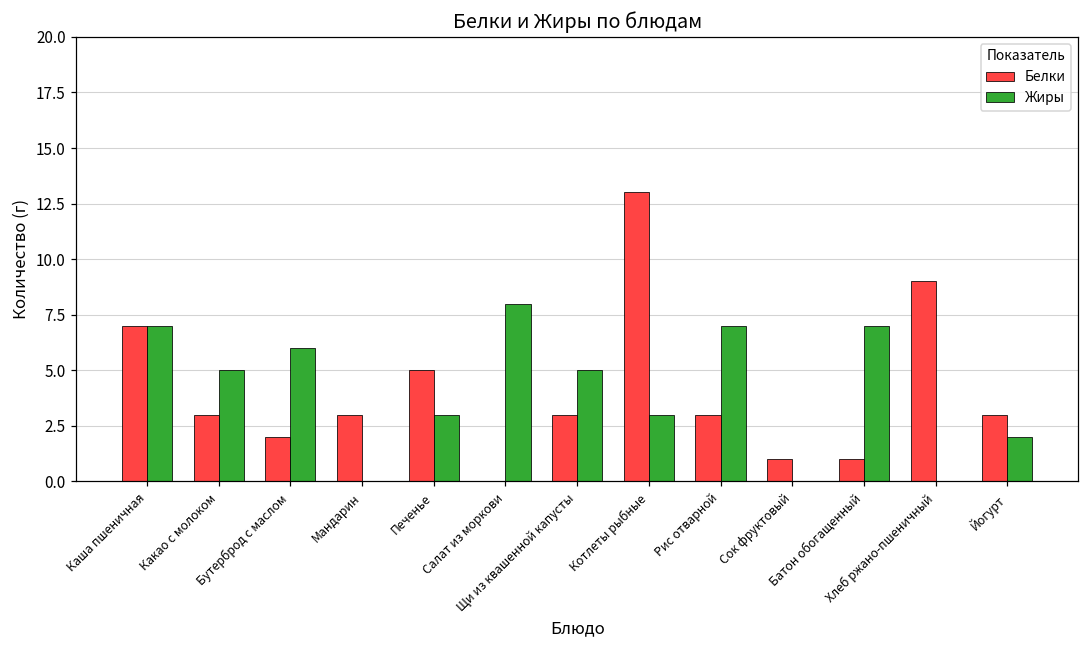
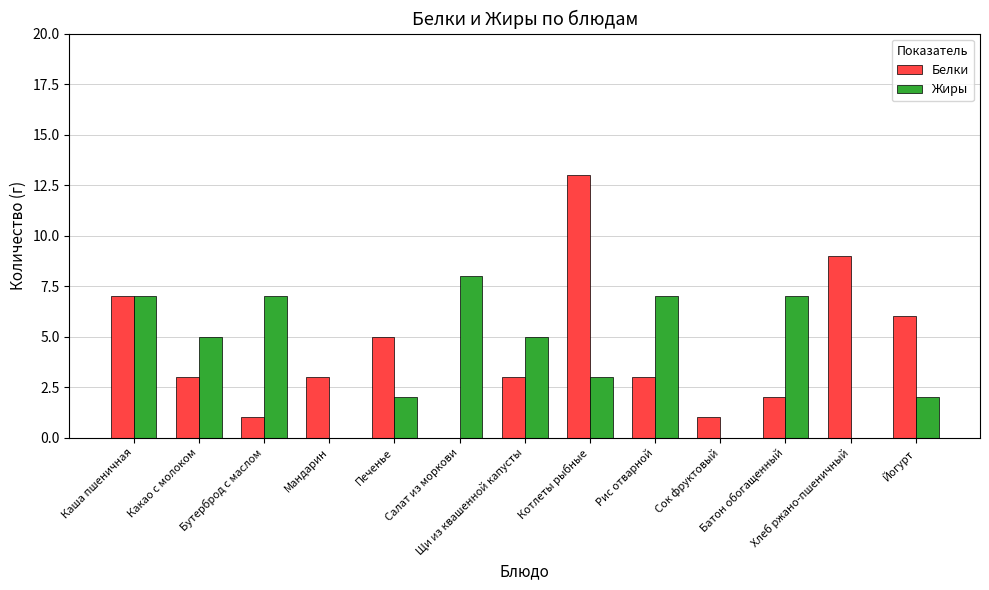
  {
    "Белки": {
      "Каша пшеничная": 7,
      "Какао с молоком": 3,
-     "Бутерброд с маслом": 2,
+     "Бутерброд с маслом": 1,
      "Мандарин": 3,
      "Печенье": 5,
      "Салат из моркови": 0,
      "Щи из квашенной капусты": 3,
      "Котлеты рыбные": 13,
      "Рис отварной": 3,
      "Сок фруктовый": 1,
-     "Батон обогащенный": 1,
+     "Батон обогащенный": 2,
      "Хлеб ржано-пшеничный": 9,
-     "Йогурт": 3
+     "Йогурт": 6
    },
    "Жиры": {
      "Каша пшеничная": 7,
      "Какао с молоком": 5,
-     "Бутерброд с маслом": 6,
+     "Бутерброд с маслом": 7,
      "Мандарин": 0,
-     "Печенье": 3,
+     "Печенье": 2,
      "Салат из моркови": 8,
      "Щи из квашенной капусты": 5,
      "Котлеты рыбные": 3,
      "Рис отварной": 7,
      "Сок фруктовый": 0,
      "Батон обогащенный": 7,
      "Хлеб ржано-пшеничный": 0,
      "Йогурт": 2
    }
  }
